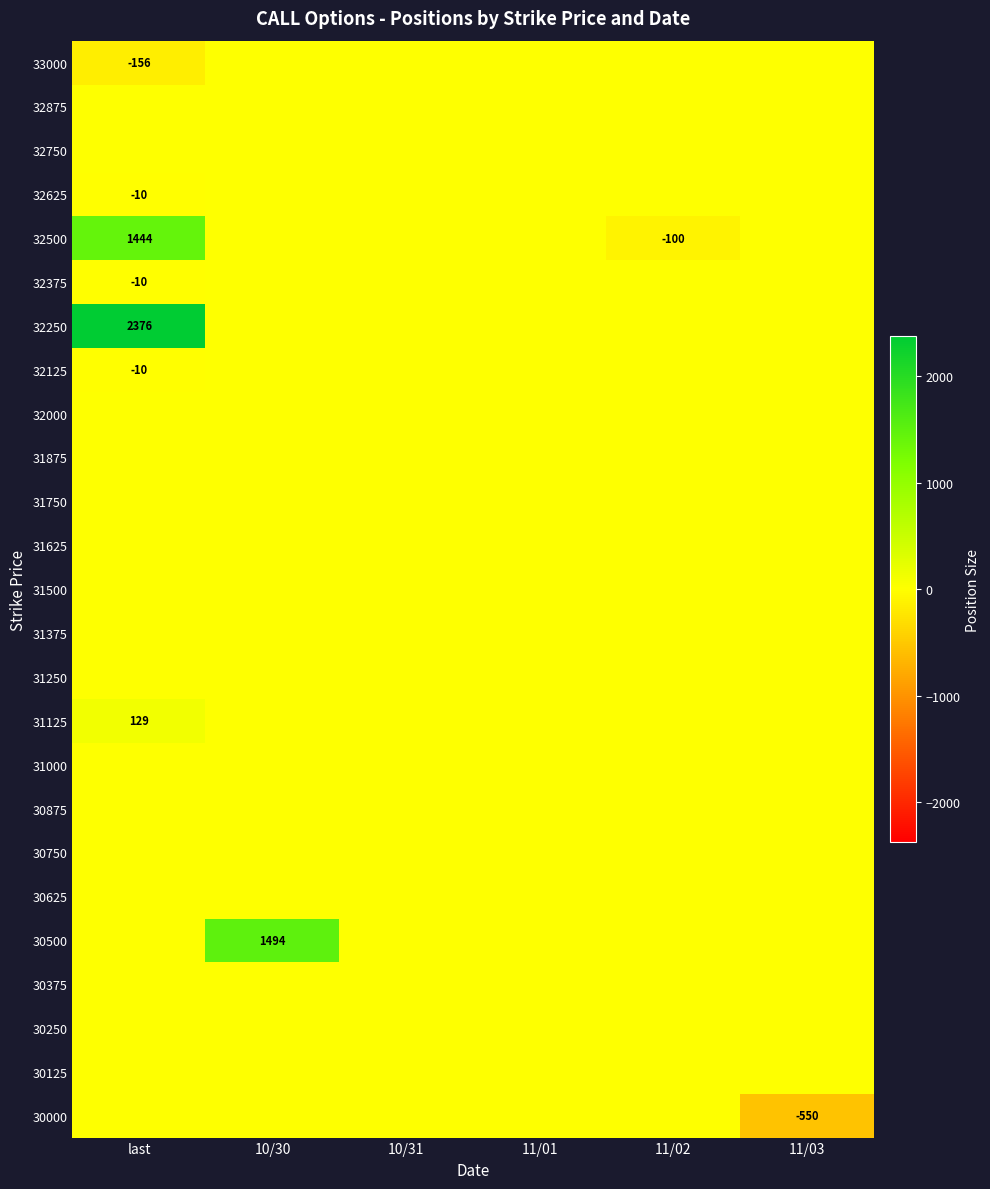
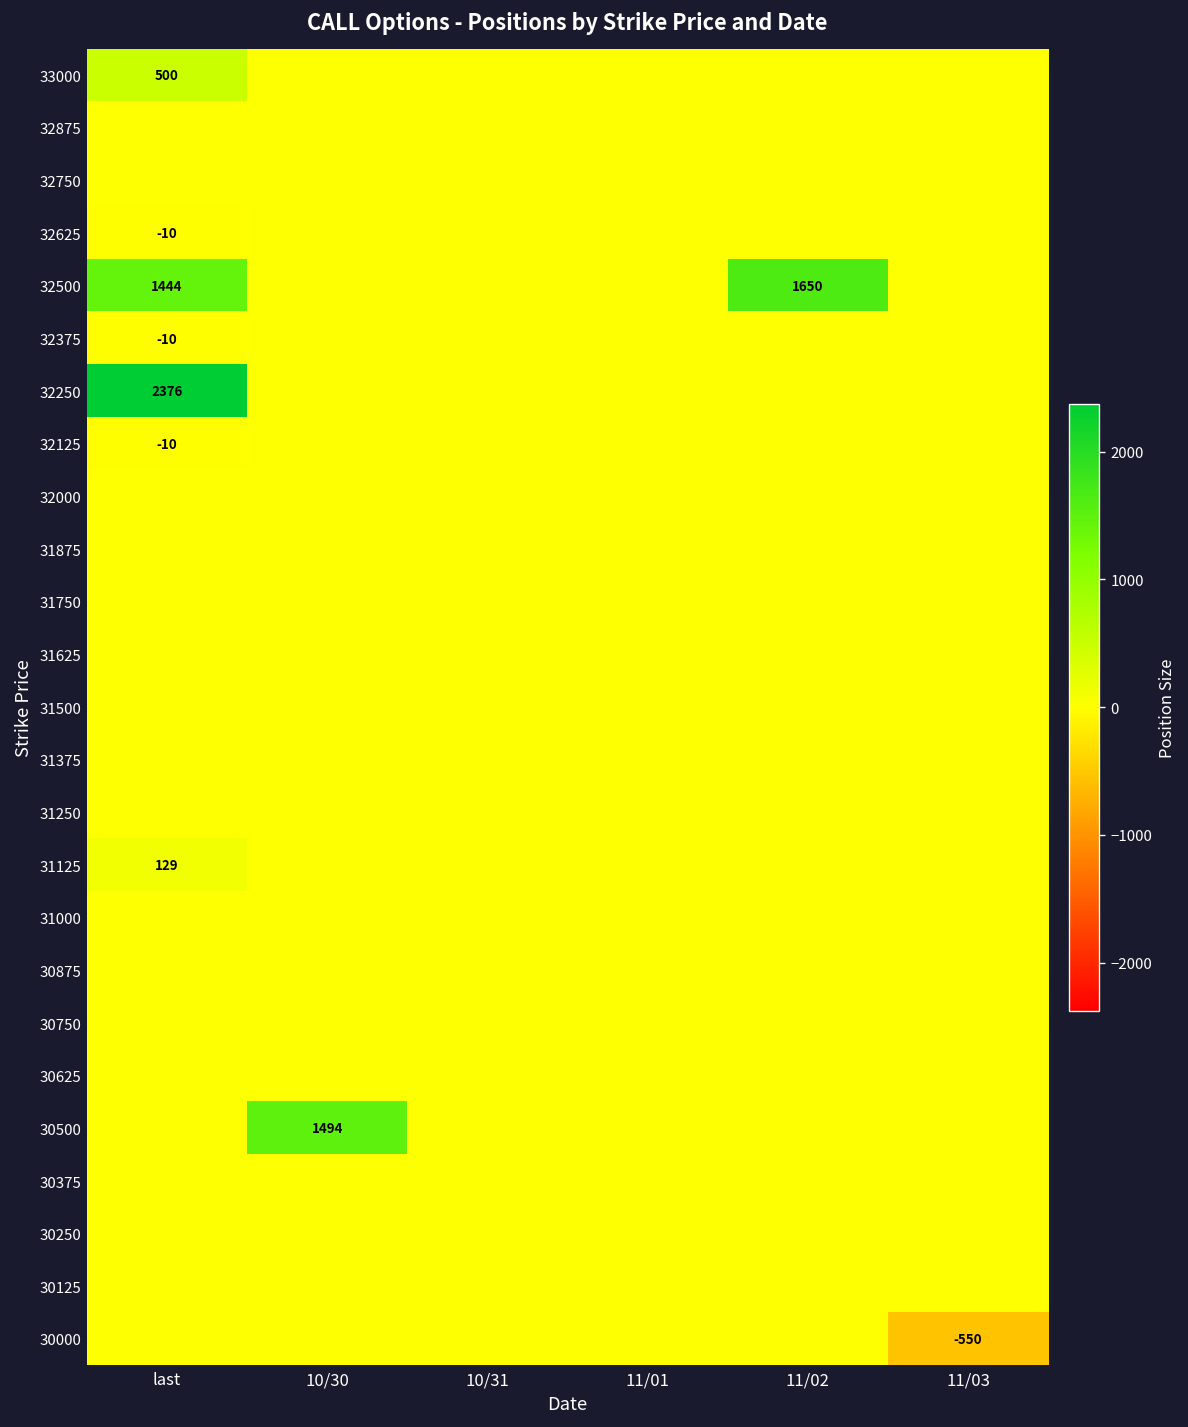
  {
    "33000": {
-     "last": -156
+     "last": 500
    },
    "32625": {
      "last": -10
    },
    "32500": {
      "last": 1444,
-     "11/02": -100
+     "11/02": 1650
    },
    "32375": {
      "last": -10
    },
    "32250": {
      "last": 2376
    },
    "32125": {
      "last": -10
    },
    "31125": {
      "last": 129
    },
    "30500": {
      "10/30": 1494
    },
    "30000": {
      "11/03": -550
    }
  }
